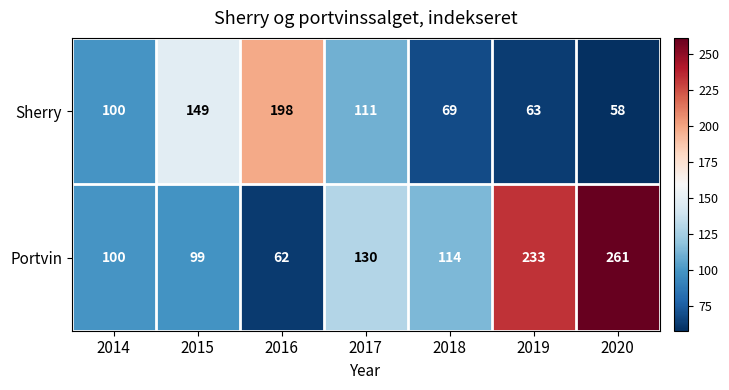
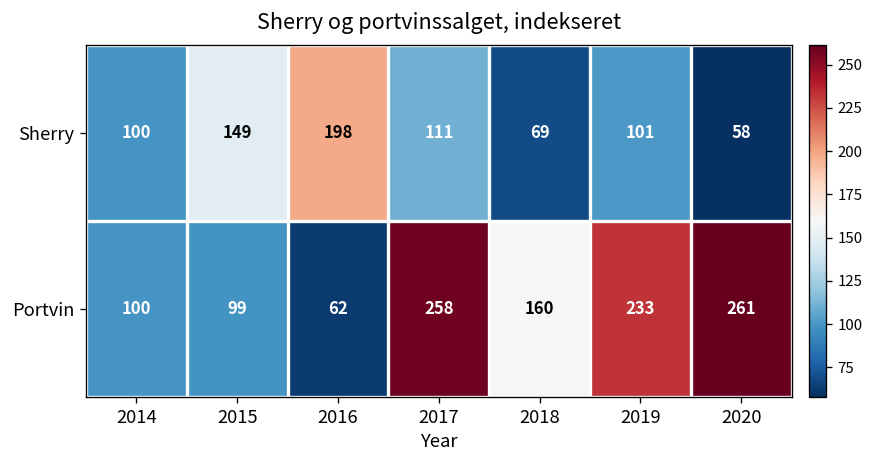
  {
    "Sherry": {
      "2014": 100,
      "2015": 149,
      "2016": 198,
      "2017": 111,
      "2018": 69,
-     "2019": 63,
+     "2019": 101,
      "2020": 58
    },
    "Portvin": {
      "2014": 100,
      "2015": 99,
      "2016": 62,
-     "2017": 130,
-     "2018": 114,
+     "2017": 258,
+     "2018": 160,
      "2019": 233,
      "2020": 261
    }
  }
